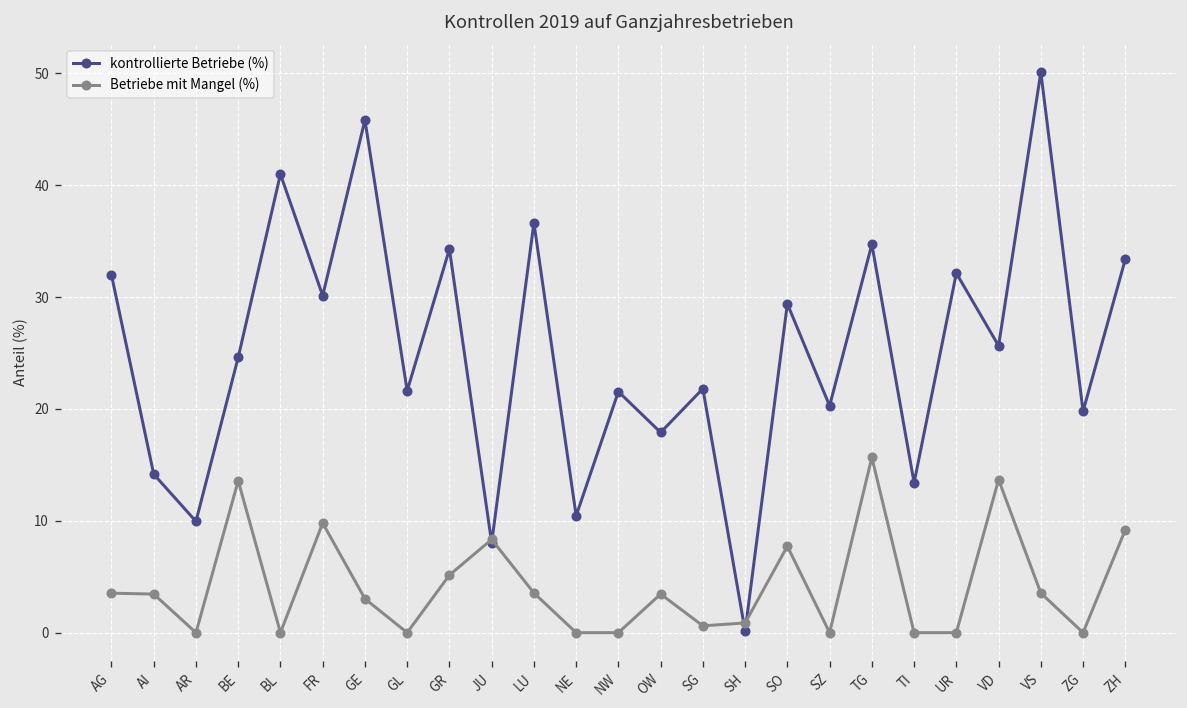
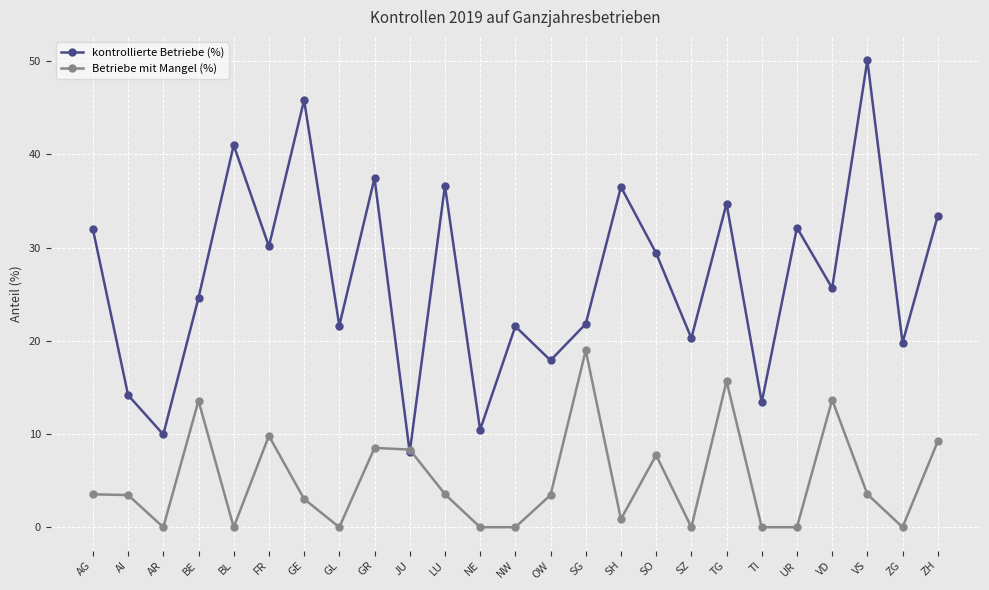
  {
    "kontrollierte Betriebe (%)": {
      "AG": 32,
      "AI": 14,
      "AR": 10,
      "BE": 25,
      "BL": 41,
      "FR": 30,
      "GE": 46,
      "GL": 22,
-     "GR": 34,
+     "GR": 37,
      "JU": 8,
      "LU": 37,
      "NE": 10,
      "NW": 22,
      "OW": 18,
      "SG": 22,
-     "SH": 0,
+     "SH": 37,
      "SO": 29,
      "SZ": 20,
      "TG": 35,
      "TI": 13,
      "UR": 32,
      "VD": 26,
      "VS": 50,
      "ZG": 20,
      "ZH": 33
    },
    "Betriebe mit Mangel (%)": {
      "AG": 4,
      "AI": 3,
      "AR": 0,
      "BE": 14,
      "BL": 0,
      "FR": 10,
      "GE": 3,
      "GL": 0,
-     "GR": 5,
+     "GR": 9,
      "JU": 8,
      "LU": 4,
      "NE": 0,
      "NW": 0,
      "OW": 3,
-     "SG": 1,
+     "SG": 19,
      "SH": 1,
      "SO": 8,
      "SZ": 0,
      "TG": 16,
      "TI": 0,
      "UR": 0,
      "VD": 14,
      "VS": 4,
      "ZG": 0,
      "ZH": 9
    }
  }
